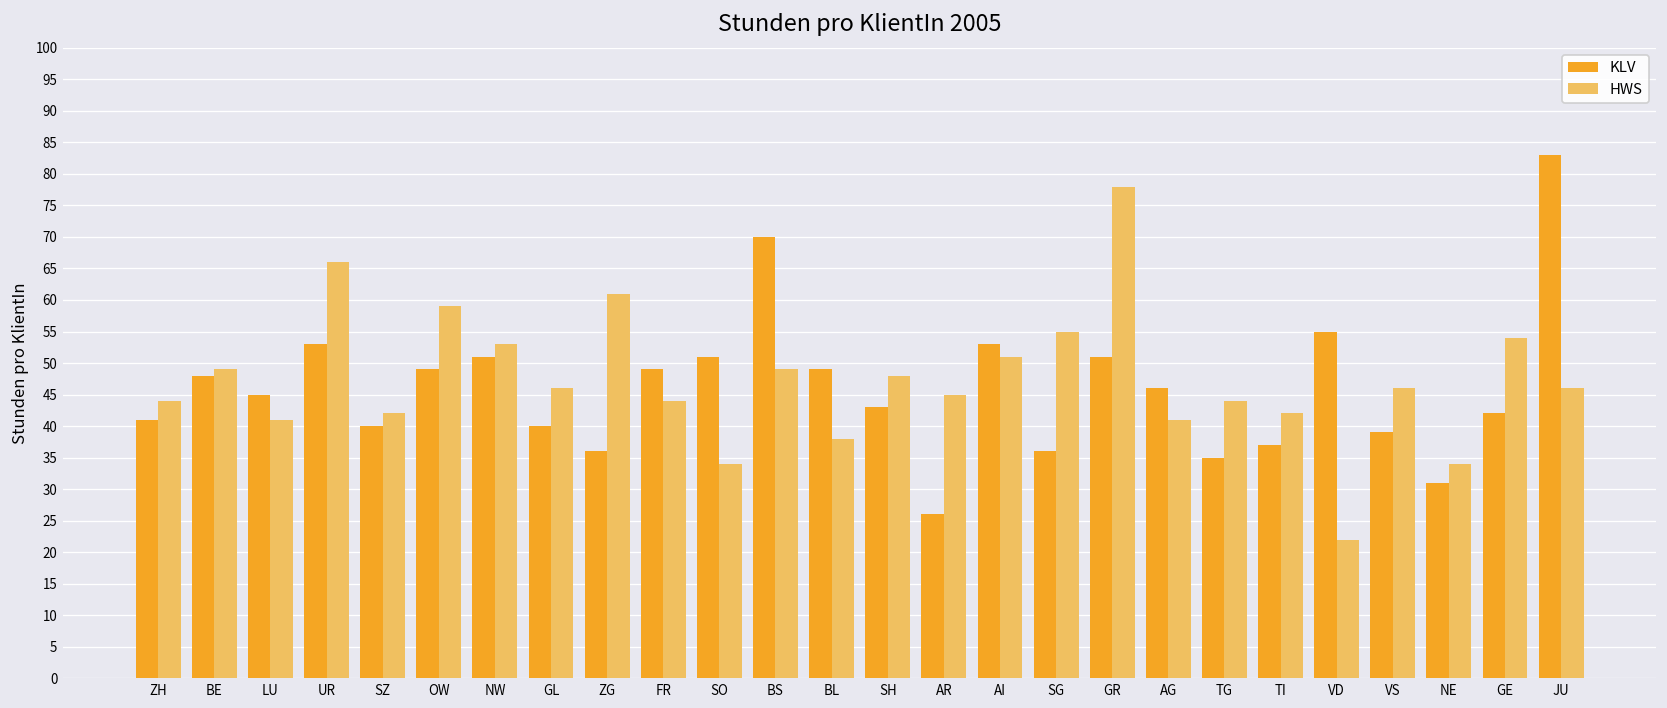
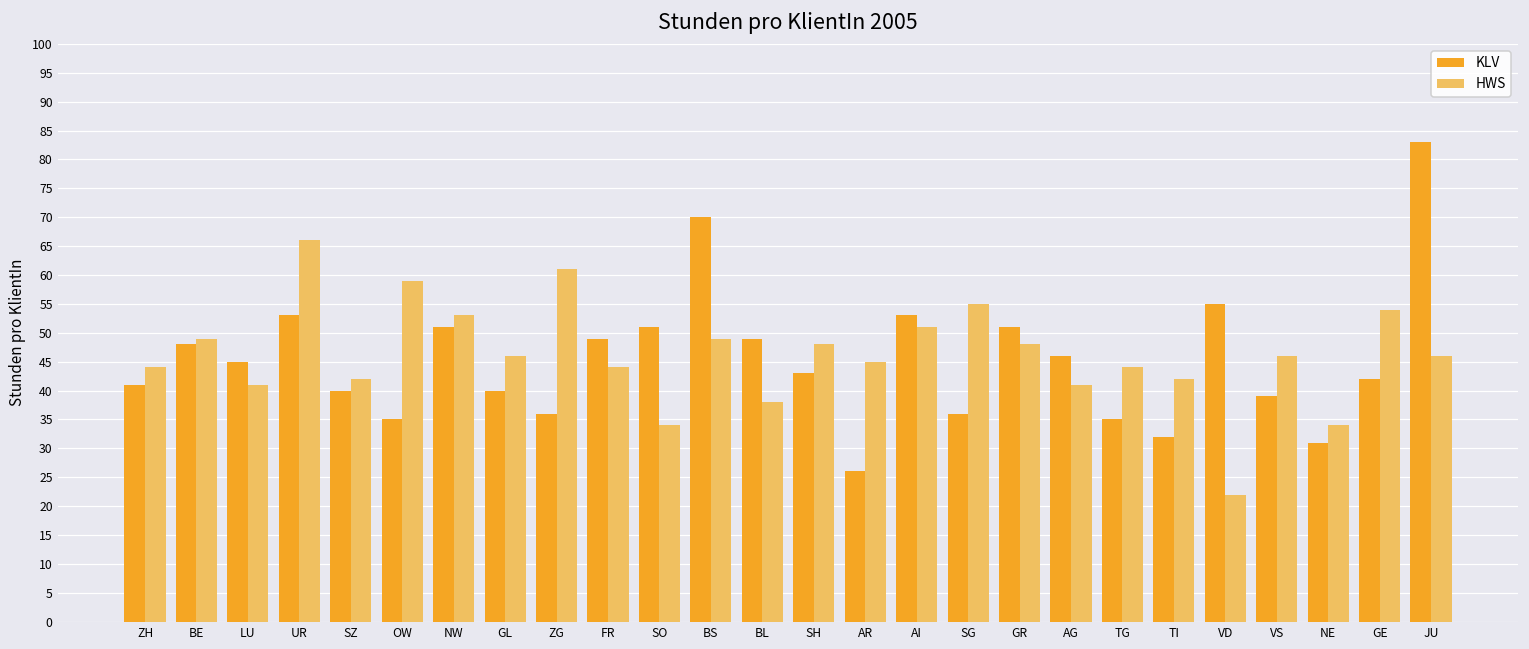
  {
    "KLV": {
      "ZH": 41,
      "BE": 48,
      "LU": 45,
      "UR": 53,
      "SZ": 40,
-     "OW": 49,
+     "OW": 35,
      "NW": 51,
      "GL": 40,
      "ZG": 36,
      "FR": 49,
      "SO": 51,
      "BS": 70,
      "BL": 49,
      "SH": 43,
      "AR": 26,
      "AI": 53,
      "SG": 36,
      "GR": 51,
      "AG": 46,
      "TG": 35,
-     "TI": 37,
+     "TI": 32,
      "VD": 55,
      "VS": 39,
      "NE": 31,
      "GE": 42,
      "JU": 83
    },
    "HWS": {
      "ZH": 44,
      "BE": 49,
      "LU": 41,
      "UR": 66,
      "SZ": 42,
      "OW": 59,
      "NW": 53,
      "GL": 46,
      "ZG": 61,
      "FR": 44,
      "SO": 34,
      "BS": 49,
      "BL": 38,
      "SH": 48,
      "AR": 45,
      "AI": 51,
      "SG": 55,
-     "GR": 78,
+     "GR": 48,
      "AG": 41,
      "TG": 44,
      "TI": 42,
      "VD": 22,
      "VS": 46,
      "NE": 34,
      "GE": 54,
      "JU": 46
    }
  }
